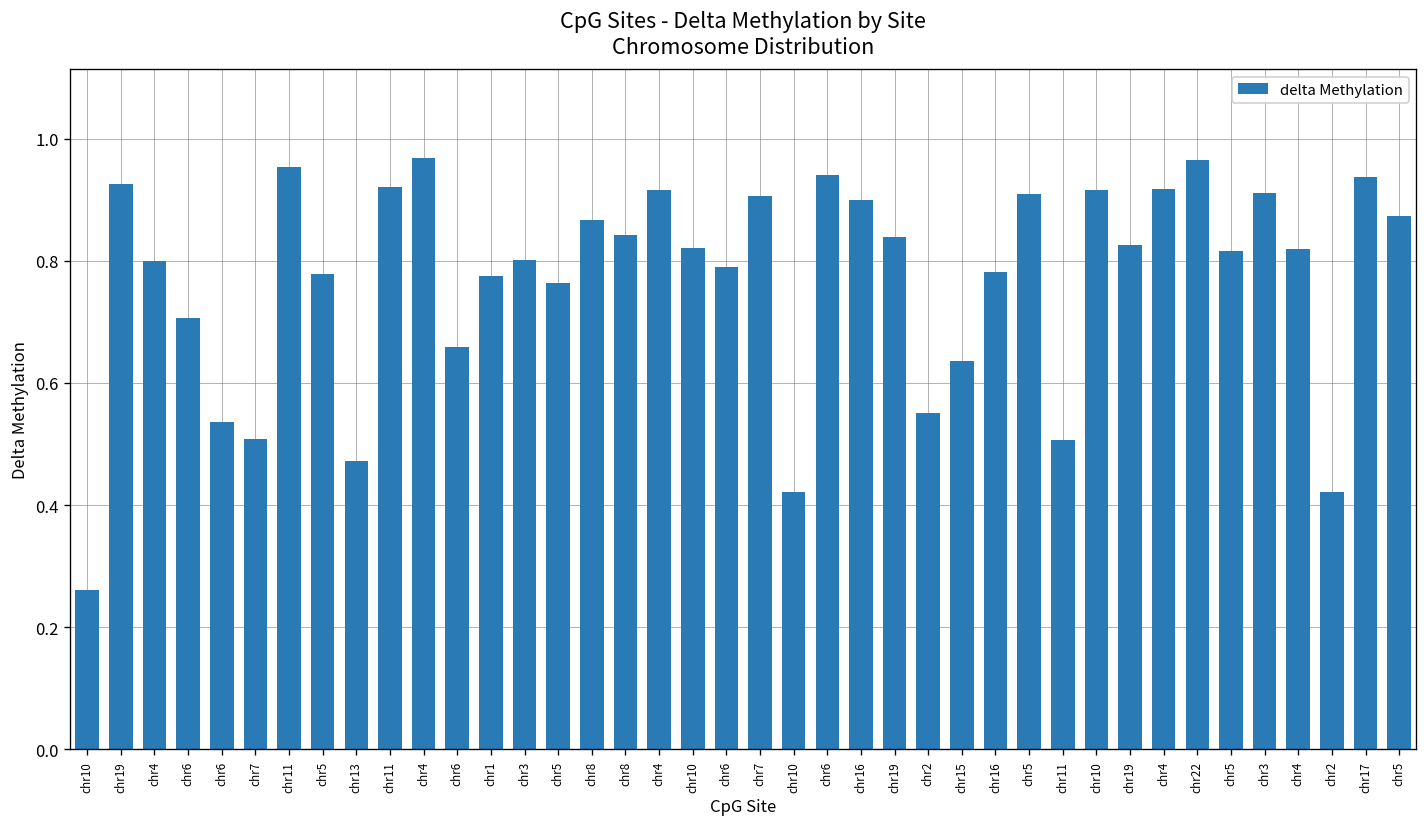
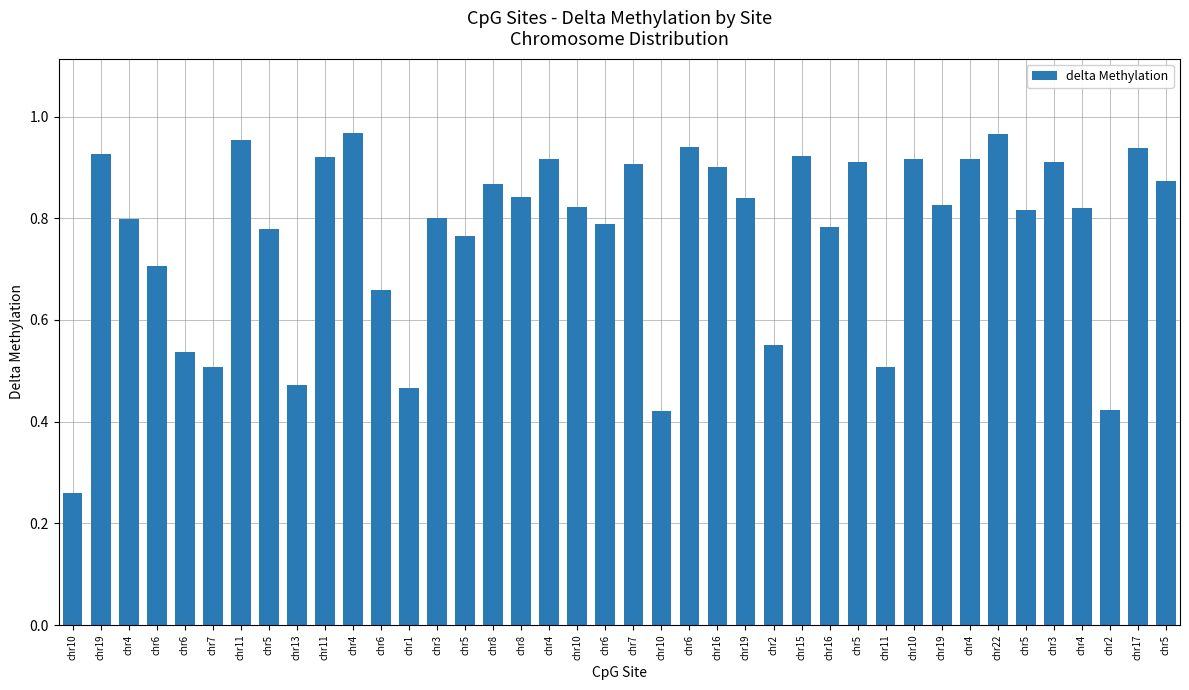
  {
    "chr13": 0.47,
-   "chr1": 0.78,
-   "chr15": 0.64,
+   "chr1": 0.47,
+   "chr15": 0.92,
    "chr22": 0.97,
    "chr17": 0.94
  }
